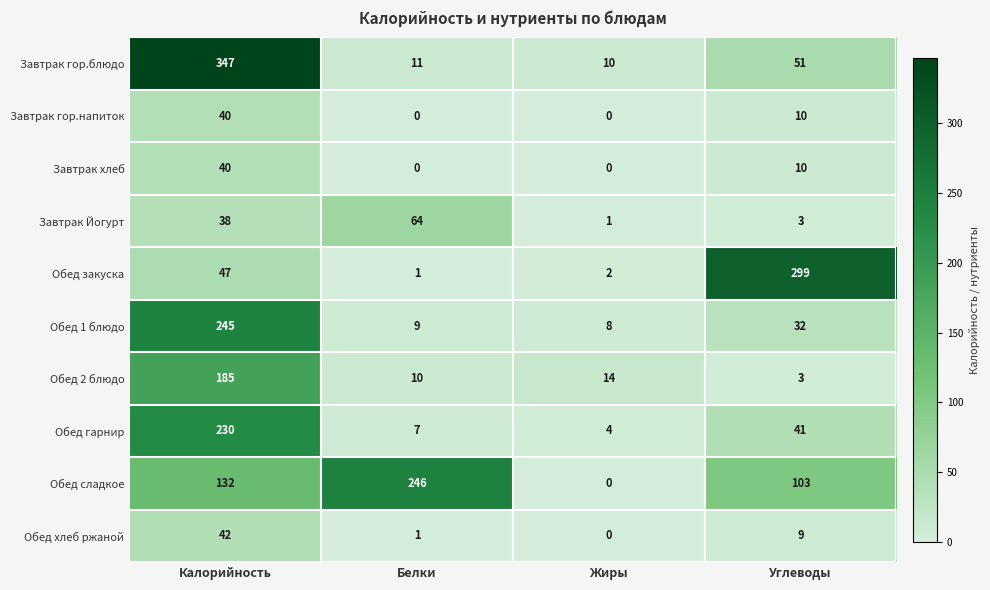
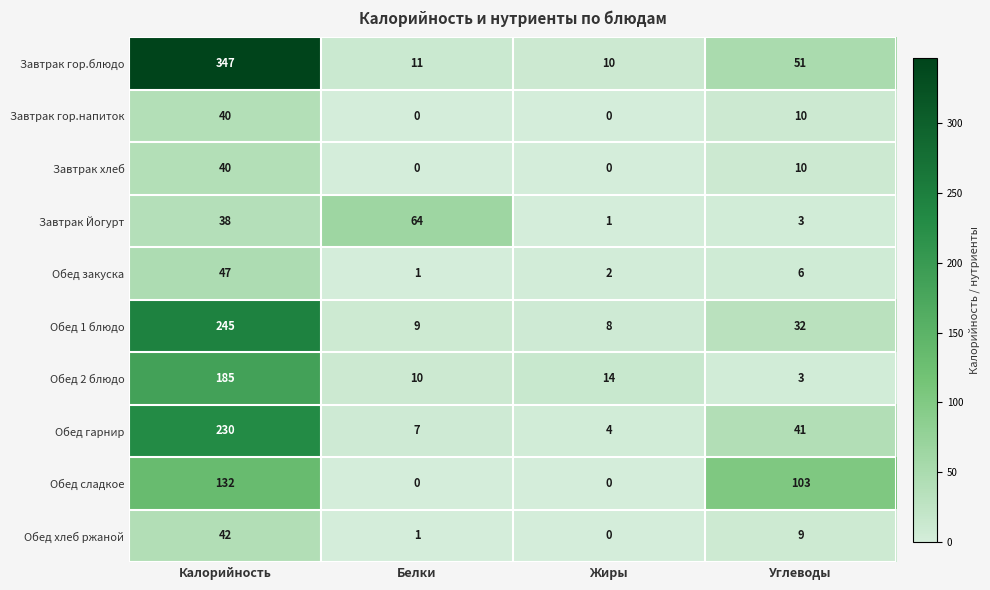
  {
    "Завтрак гор.блюдо": {
      "Калорийность": 347,
      "Белки": 11,
      "Жиры": 10,
      "Углеводы": 51
    },
    "Завтрак гор.напиток": {
      "Калорийность": 40,
      "Белки": 0,
      "Жиры": 0,
      "Углеводы": 10
    },
    "Завтрак хлеб": {
      "Калорийность": 40,
      "Белки": 0,
      "Жиры": 0,
      "Углеводы": 10
    },
    "Завтрак Йогурт": {
      "Калорийность": 38,
      "Белки": 64,
      "Жиры": 1,
      "Углеводы": 3
    },
    "Обед закуска": {
      "Калорийность": 47,
      "Белки": 1,
      "Жиры": 2,
-     "Углеводы": 299
+     "Углеводы": 6
    },
    "Обед 1 блюдо": {
      "Калорийность": 245,
      "Белки": 9,
      "Жиры": 8,
      "Углеводы": 32
    },
    "Обед 2 блюдо": {
      "Калорийность": 185,
      "Белки": 10,
      "Жиры": 14,
      "Углеводы": 3
    },
    "Обед гарнир": {
      "Калорийность": 230,
      "Белки": 7,
      "Жиры": 4,
      "Углеводы": 41
    },
    "Обед сладкое": {
      "Калорийность": 132,
-     "Белки": 246,
+     "Белки": 0,
      "Жиры": 0,
      "Углеводы": 103
    },
    "Обед хлеб ржаной": {
      "Калорийность": 42,
      "Белки": 1,
      "Жиры": 0,
      "Углеводы": 9
    }
  }
